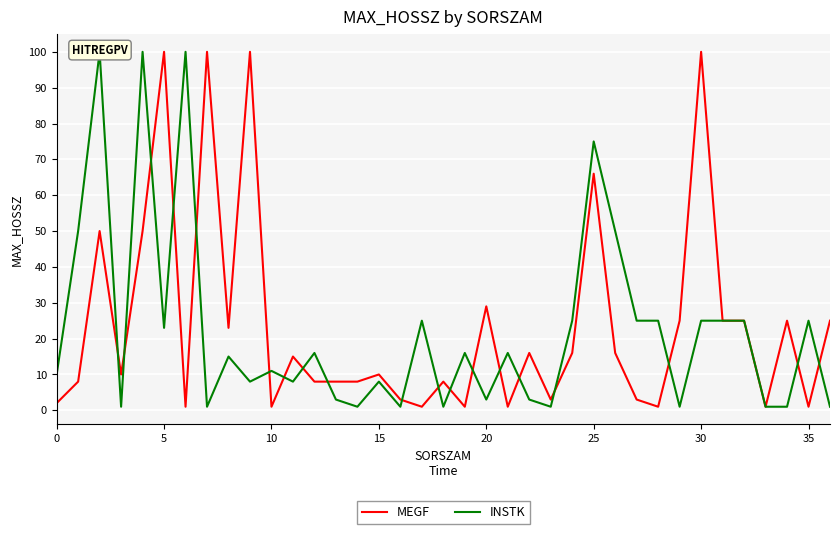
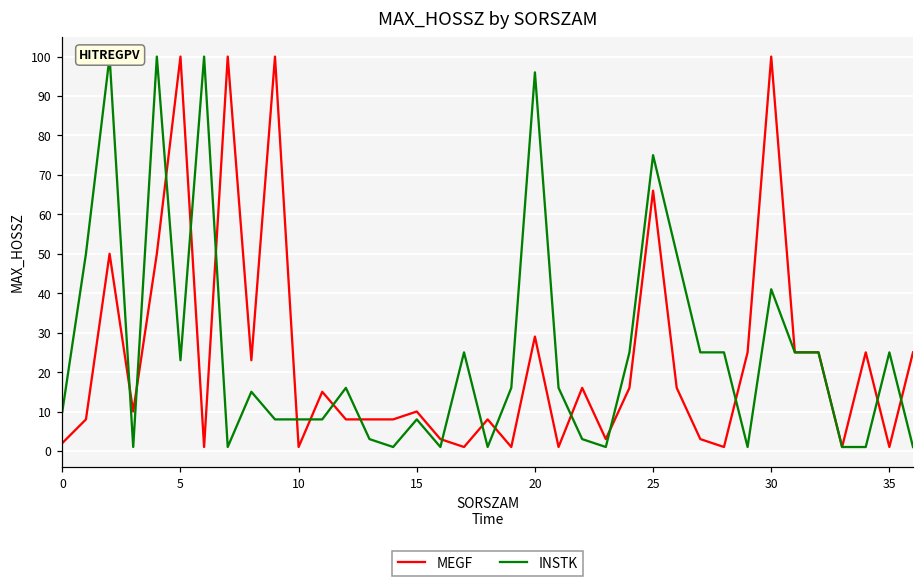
  {
    "MEGF": {
      "0": 2,
      "5": 100,
      "10": 1,
      "15": 10,
      "20": 29,
      "25": 66,
      "30": 100,
      "35": 1
    },
    "INSTK": {
      "0": 10,
      "5": 23,
-     "10": 11,
+     "10": 8,
      "15": 8,
-     "20": 3,
+     "20": 96,
      "25": 75,
-     "30": 25,
+     "30": 41,
      "35": 25
    }
  }
